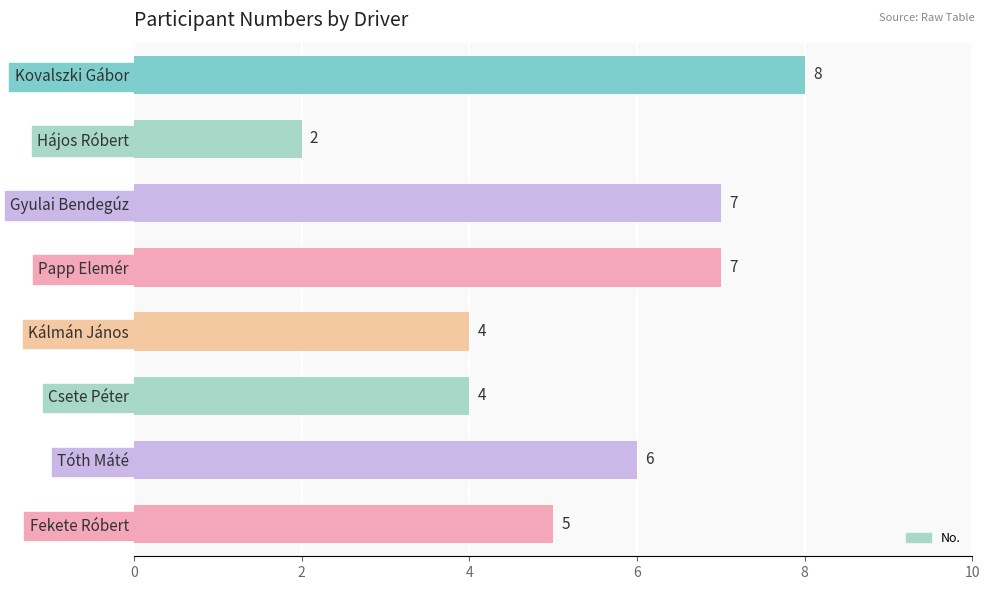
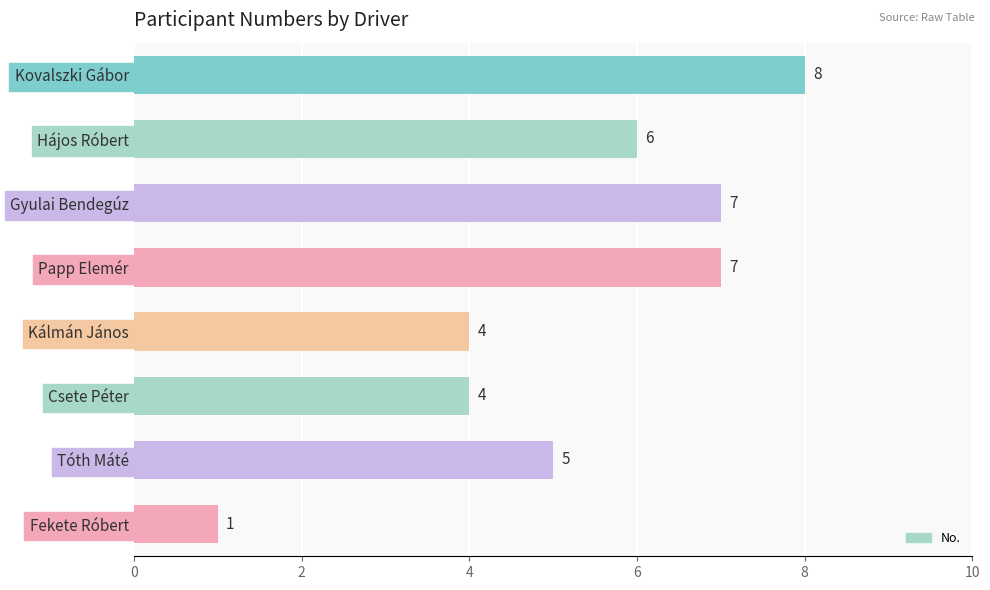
  {
    "Kovalszki Gábor": 8,
-   "Hájos Róbert": 2,
+   "Hájos Róbert": 6,
    "Gyulai Bendegúz": 7,
    "Papp Elemér": 7,
    "Kálmán János": 4,
    "Csete Péter": 4,
-   "Tóth Máté": 6,
-   "Fekete Róbert": 5
+   "Tóth Máté": 5,
+   "Fekete Róbert": 1
  }
